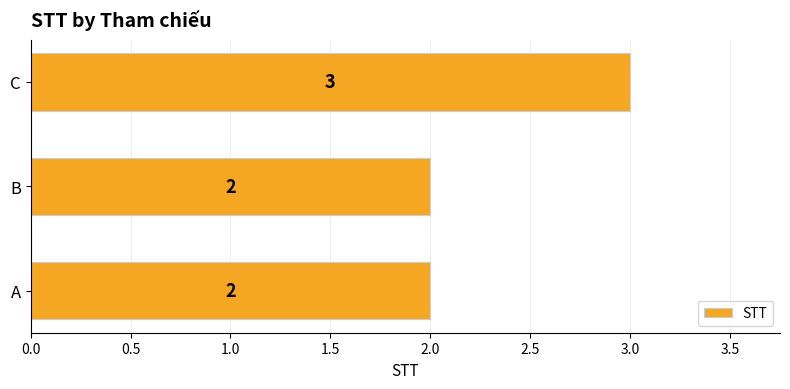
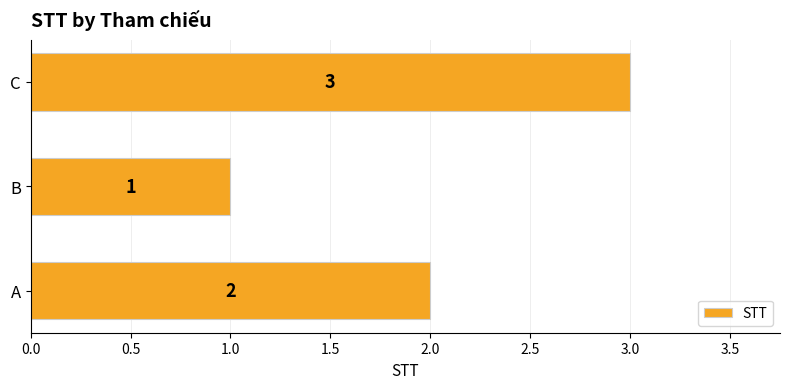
  {
    "C": 3,
-   "B": 2,
+   "B": 1,
    "A": 2
  }
